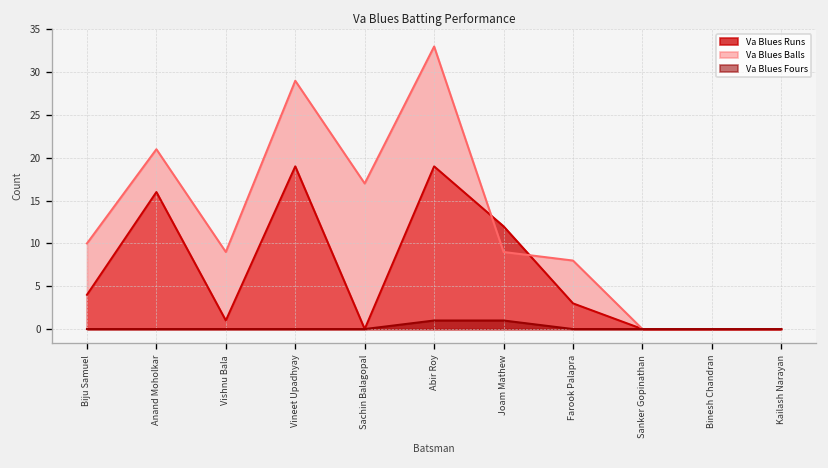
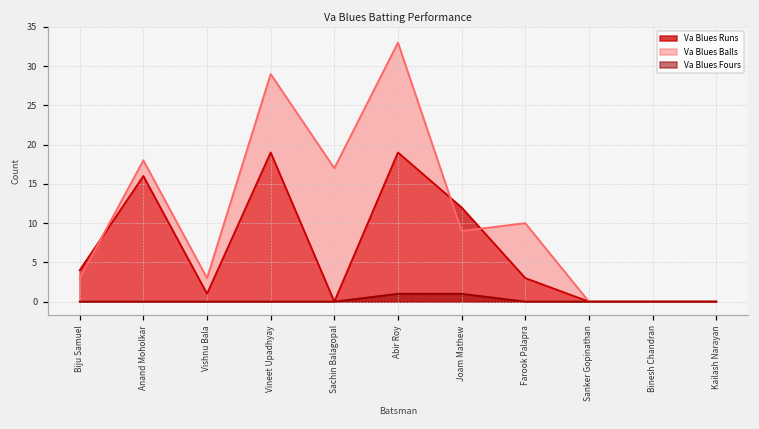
  {
    "Va Blues Balls": {
-     "Biju Samuel": 10,
-     "Anand Moholkar": 21,
-     "Vishnu Bala": 9,
+     "Biju Samuel": 3,
+     "Anand Moholkar": 18,
+     "Vishnu Bala": 3,
      "Vineet Upadhyay": 29,
      "Sachin Balagopal": 17,
      "Abir Roy": 33,
      "Joam Mathew": 9,
-     "Farook Palapra": 8
+     "Farook Palapra": 10
    }
  }
